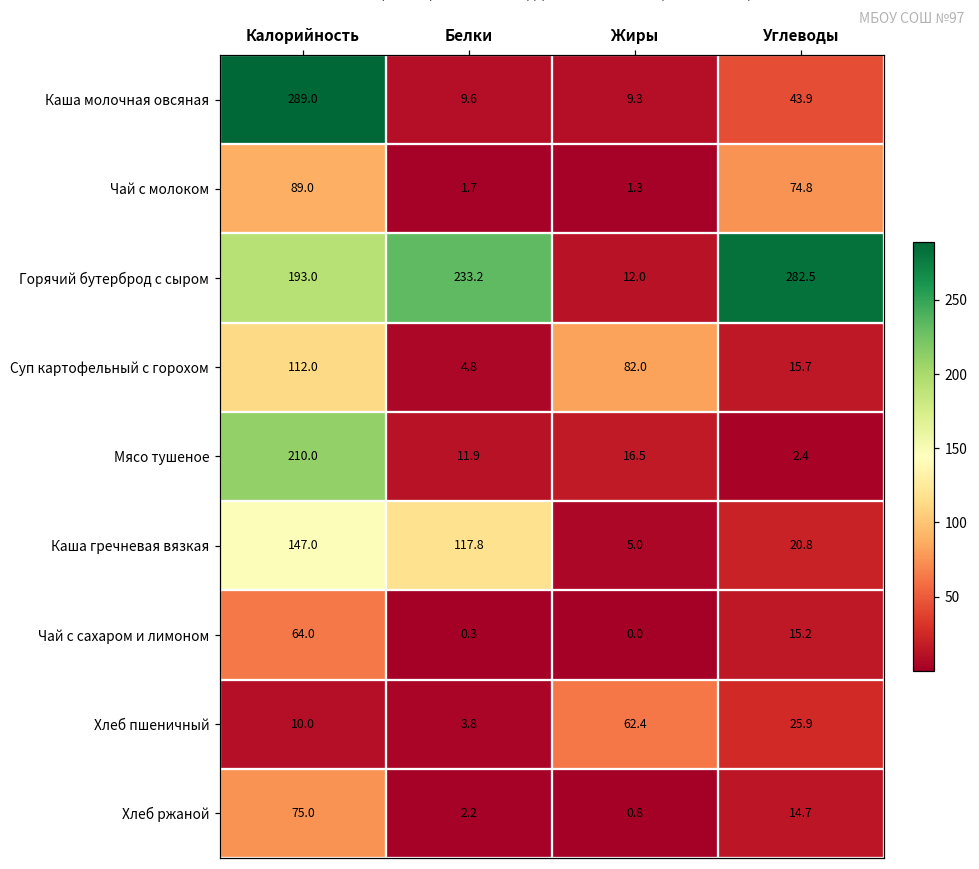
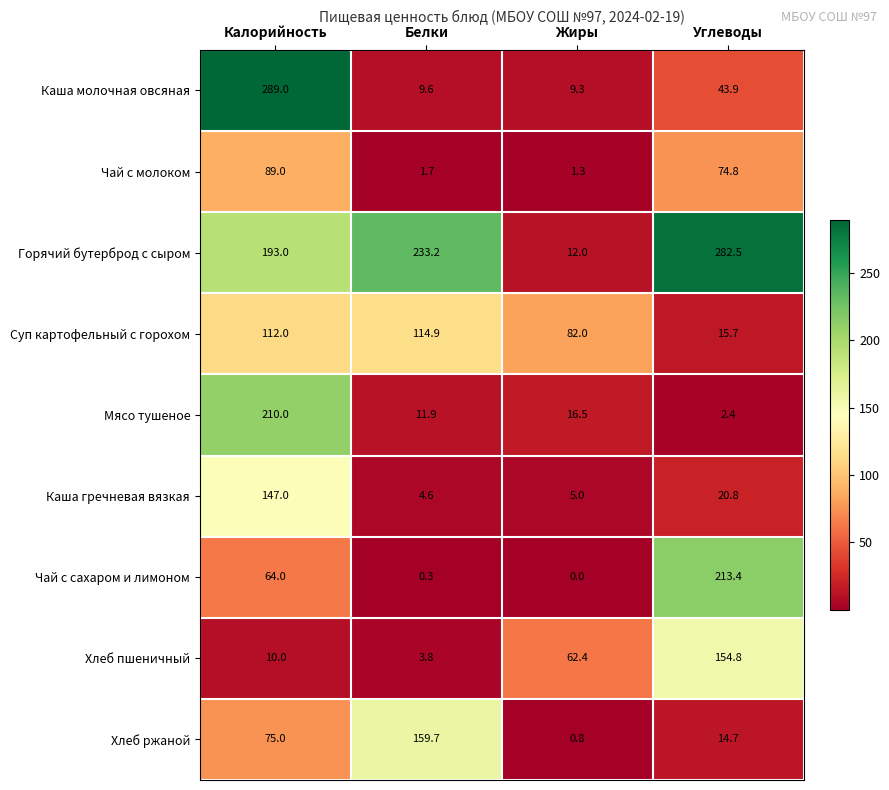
  {
    "Каша молочная овсяная": {
      "Калорийность": 289.0,
      "Белки": 9.6,
      "Жиры": 9.3,
      "Углеводы": 43.9
    },
    "Чай с молоком": {
      "Калорийность": 89.0,
      "Белки": 1.7,
      "Жиры": 1.3,
      "Углеводы": 74.8
    },
    "Горячий бутерброд с сыром": {
      "Калорийность": 193.0,
      "Белки": 233.2,
      "Жиры": 12.0,
      "Углеводы": 282.5
    },
    "Суп картофельный с горохом": {
      "Калорийность": 112.0,
-     "Белки": 4.8,
+     "Белки": 114.9,
      "Жиры": 82.0,
      "Углеводы": 15.7
    },
    "Мясо тушеное": {
      "Калорийность": 210.0,
      "Белки": 11.9,
      "Жиры": 16.5,
      "Углеводы": 2.4
    },
    "Каша гречневая вязкая": {
      "Калорийность": 147.0,
-     "Белки": 117.8,
+     "Белки": 4.6,
      "Жиры": 5.0,
      "Углеводы": 20.8
    },
    "Чай с сахаром и лимоном": {
      "Калорийность": 64.0,
      "Белки": 0.3,
      "Жиры": 0.0,
-     "Углеводы": 15.2
+     "Углеводы": 213.4
    },
    "Хлеб пшеничный": {
      "Калорийность": 10.0,
      "Белки": 3.8,
      "Жиры": 62.4,
-     "Углеводы": 25.9
+     "Углеводы": 154.8
    },
    "Хлеб ржаной": {
      "Калорийность": 75.0,
-     "Белки": 2.2,
+     "Белки": 159.7,
      "Жиры": 0.8,
      "Углеводы": 14.7
    }
  }
